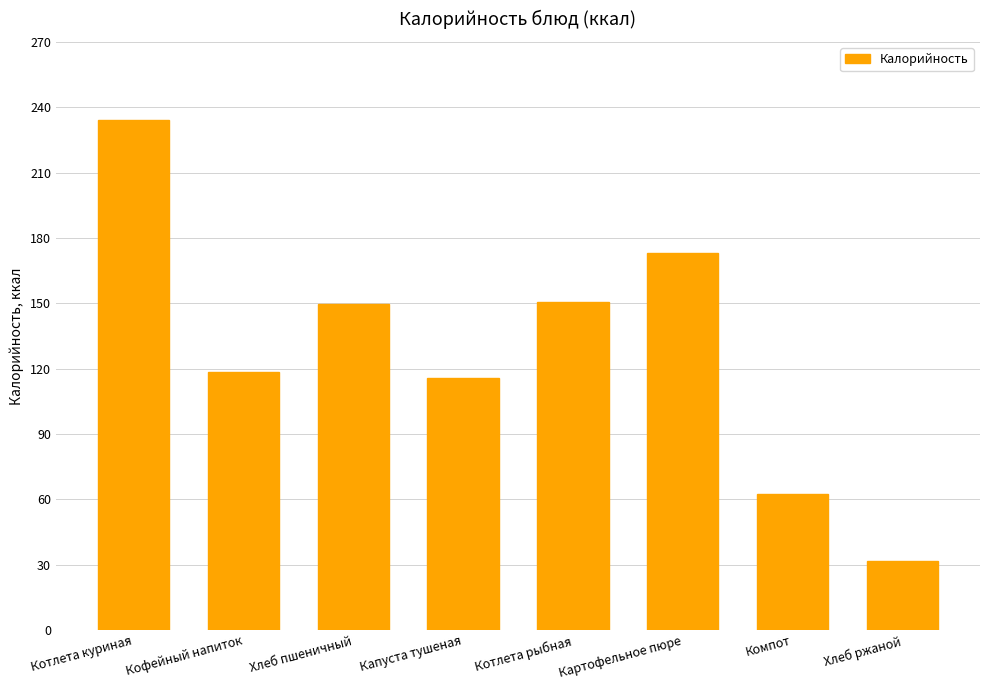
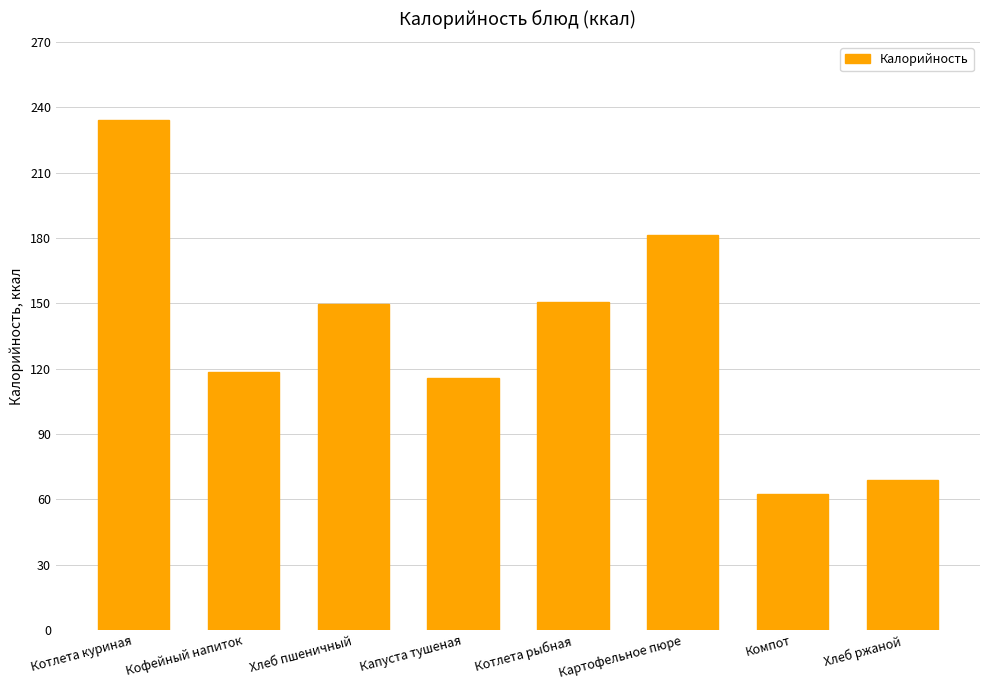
  {
    "Котлета куриная": 234,
    "Кофейный напиток": 119,
    "Хлеб пшеничный": 150,
    "Капуста тушеная": 116,
    "Котлета рыбная": 151,
-   "Картофельное пюре": 173,
+   "Картофельное пюре": 181,
    "Компот": 63,
-   "Хлеб ржаной": 32
+   "Хлеб ржаной": 69
  }
